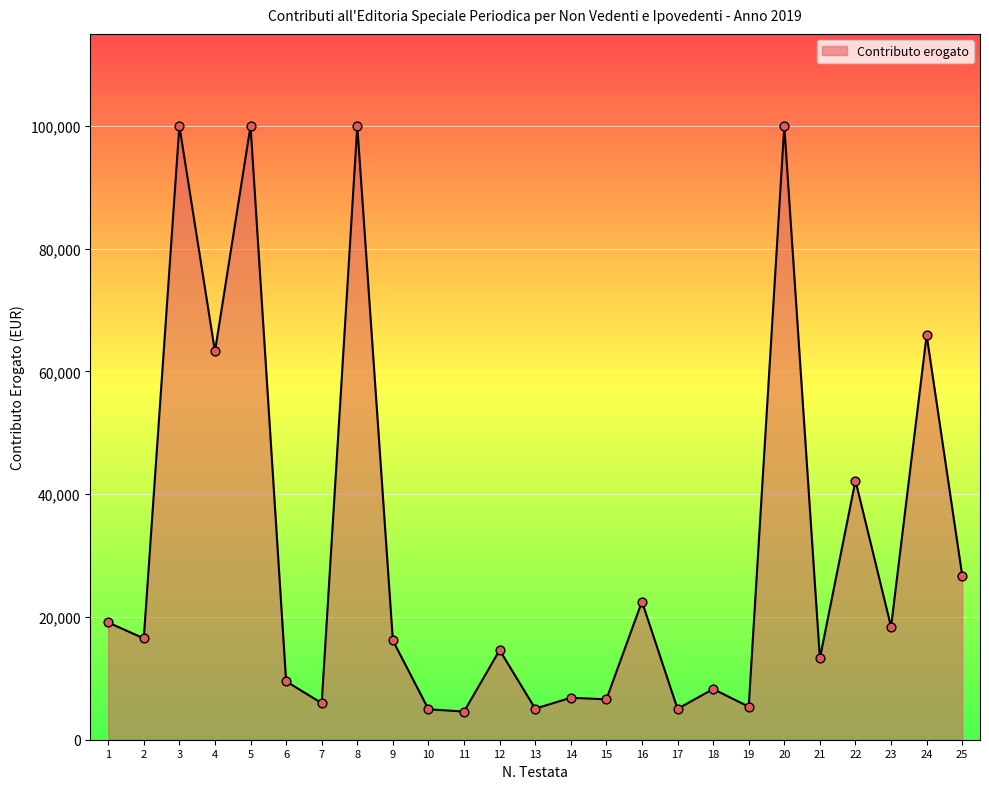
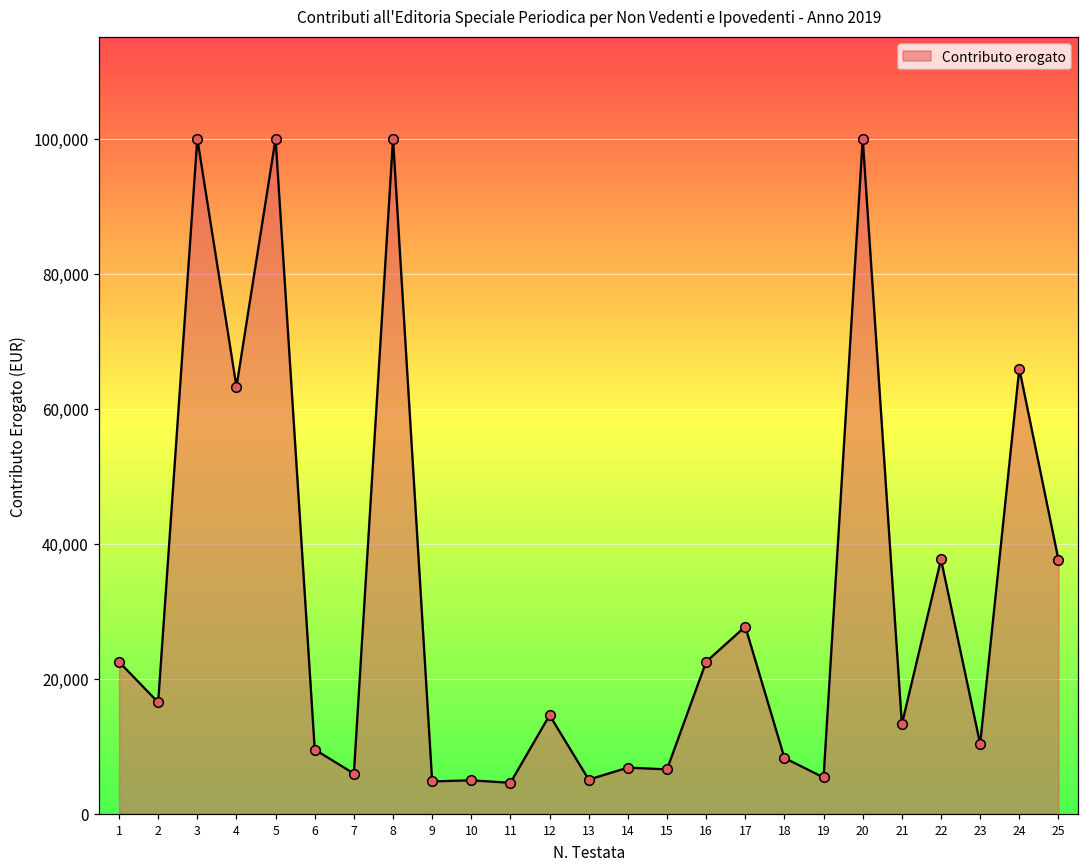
  {
-   "1": "19,000",
+   "1": "23,000",
    "2": "17,000",
    "3": "100,000",
    "4": "63,000",
    "5": "100,000",
    "6": "10,000",
    "7": "6,000",
    "8": "100,000",
-   "9": "16,000",
+   "9": "5,000",
    "10": "5,000",
    "11": "5,000",
    "12": "15,000",
    "13": "5,000",
    "14": "7,000",
    "15": "7,000",
    "16": "23,000",
-   "17": "5,000",
+   "17": "28,000",
    "18": "8,000",
    "19": "5,000",
    "20": "100,000",
    "21": "13,000",
-   "22": "42,000",
-   "23": "18,000",
+   "22": "38,000",
+   "23": "10,000",
    "24": "66,000",
-   "25": "27,000"
+   "25": "38,000"
  }
